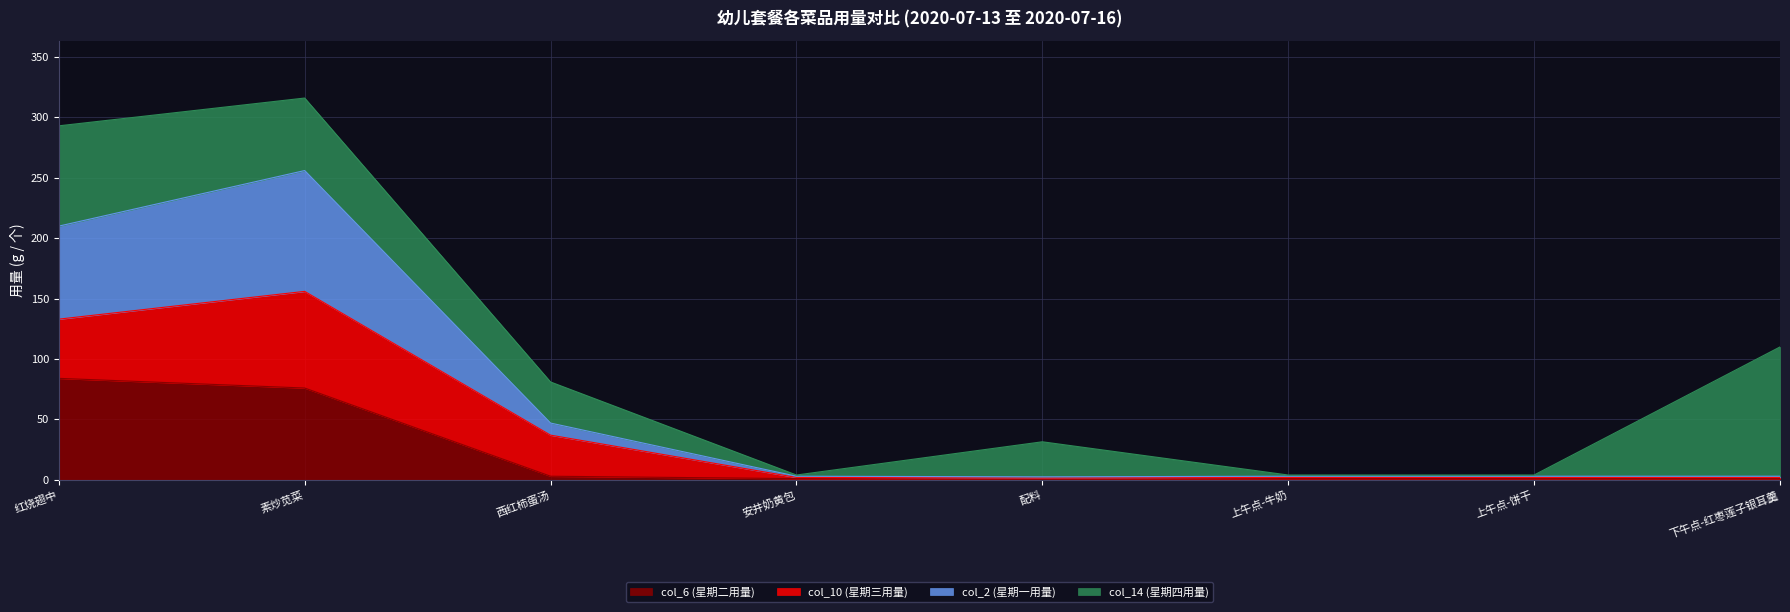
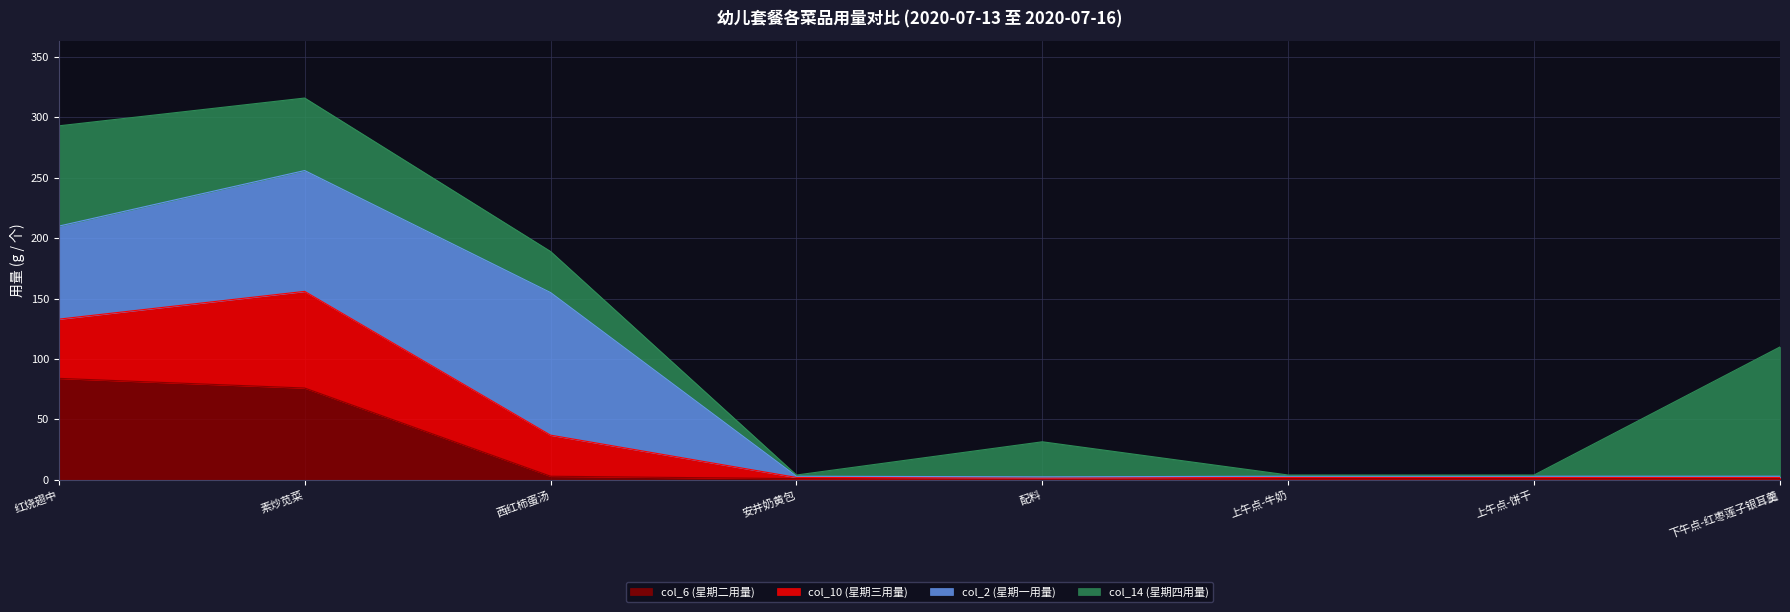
  {
    "col_6 (星期二用量)": {
      "红烧翅中": 84,
      "素炒苋菜": 76,
      "西红柿蛋汤": 3
    },
    "col_10 (星期三用量)": {
      "红烧翅中": 49,
      "素炒苋菜": 80,
      "西红柿蛋汤": 34
    },
    "col_2 (星期一用量)": {
      "红烧翅中": 77,
      "素炒苋菜": 100,
-     "西红柿蛋汤": 10
+     "西红柿蛋汤": 118
    },
    "col_14 (星期四用量)": {
      "红烧翅中": 83,
      "素炒苋菜": 60,
      "西红柿蛋汤": 34,
      "配料": 29,
      "下午点-红枣莲子银耳羹": 107
    }
  }
